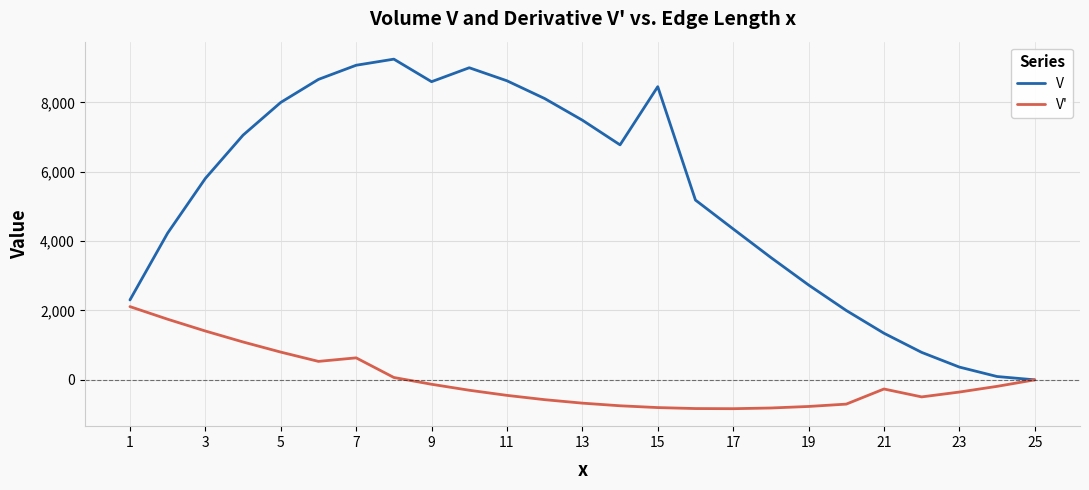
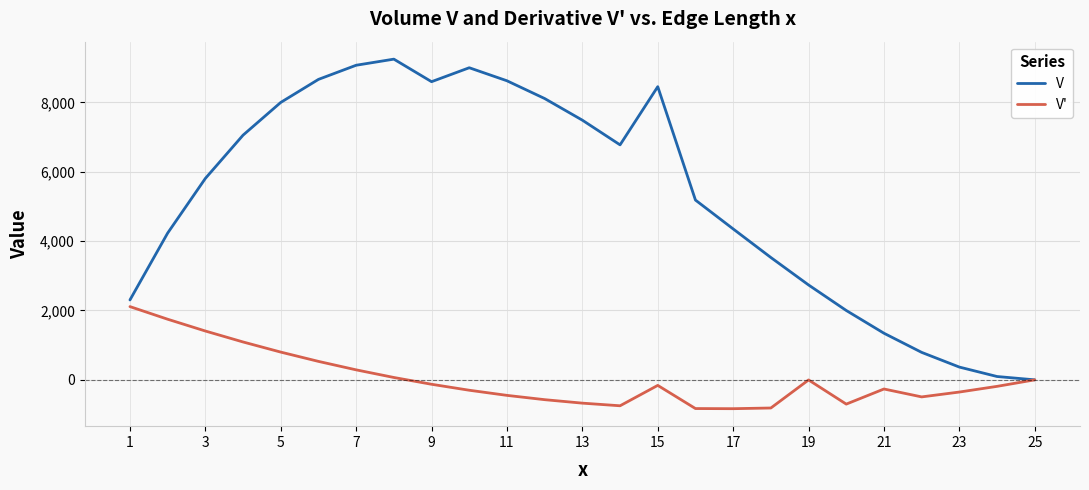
  {
    "V": {
      "1": "2,300",
      "3": "5,800",
      "5": "8,000",
      "7": "9,100",
      "9": "8,600",
      "11": "8,600",
      "13": "7,500",
      "15": "8,500",
      "17": "4,400",
      "19": "2,700",
      "21": "1,300",
      "23": "400"
    },
    "V'": {
      "1": "2,100",
      "3": "1,400",
      "5": "800",
-     "7": "600",
+     "7": "300",
      "9": "-100",
      "11": "-400",
      "13": "-700",
-     "15": "-800",
+     "15": "-200",
      "17": "-800",
-     "19": "-800",
+     "19": "0",
      "21": "-300",
      "23": "-400"
    }
  }
